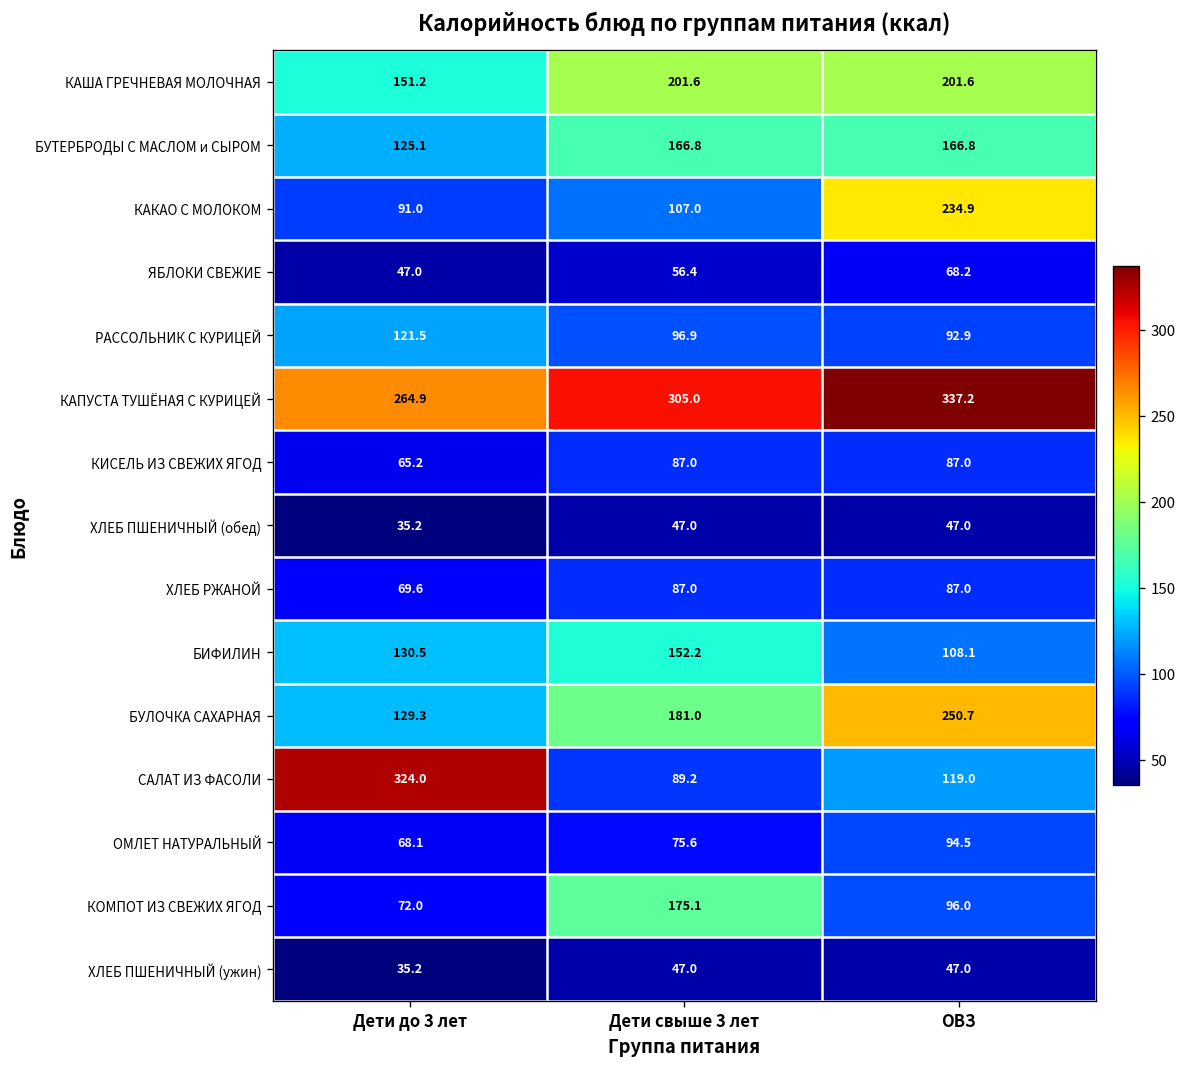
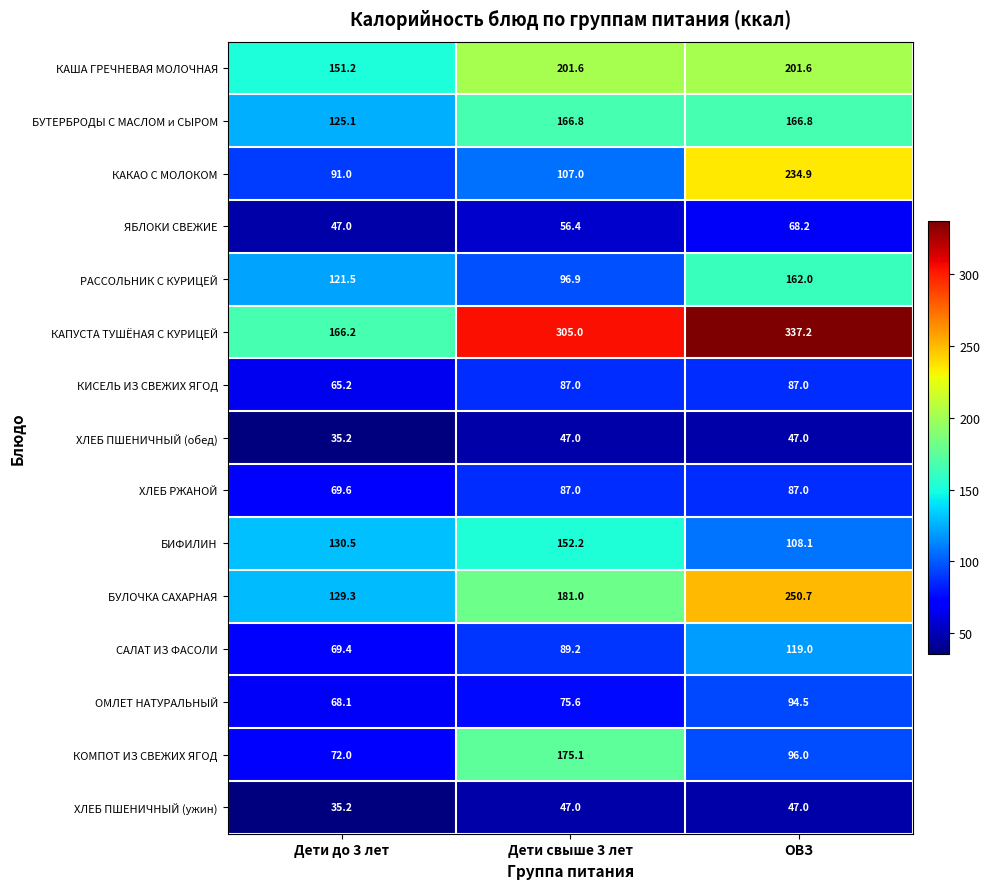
  {
    "КАША ГРЕЧНЕВАЯ МОЛОЧНАЯ": {
      "Дети до 3 лет": 151.2,
      "Дети свыше 3 лет": 201.6,
      "ОВЗ": 201.6
    },
    "БУТЕРБРОДЫ С МАСЛОМ и СЫРОМ": {
      "Дети до 3 лет": 125.1,
      "Дети свыше 3 лет": 166.8,
      "ОВЗ": 166.8
    },
    "КАКАО С МОЛОКОМ": {
      "Дети до 3 лет": 91.0,
      "Дети свыше 3 лет": 107.0,
      "ОВЗ": 234.9
    },
    "ЯБЛОКИ СВЕЖИЕ": {
      "Дети до 3 лет": 47.0,
      "Дети свыше 3 лет": 56.4,
      "ОВЗ": 68.2
    },
    "РАССОЛЬНИК С КУРИЦЕЙ": {
      "Дети до 3 лет": 121.5,
      "Дети свыше 3 лет": 96.9,
-     "ОВЗ": 92.9
+     "ОВЗ": 162.0
    },
    "КАПУСТА ТУШЁНАЯ С КУРИЦЕЙ": {
-     "Дети до 3 лет": 264.9,
+     "Дети до 3 лет": 166.2,
      "Дети свыше 3 лет": 305.0,
      "ОВЗ": 337.2
    },
    "КИСЕЛЬ ИЗ СВЕЖИХ ЯГОД": {
      "Дети до 3 лет": 65.2,
      "Дети свыше 3 лет": 87.0,
      "ОВЗ": 87.0
    },
    "ХЛЕБ ПШЕНИЧНЫЙ (обед)": {
      "Дети до 3 лет": 35.2,
      "Дети свыше 3 лет": 47.0,
      "ОВЗ": 47.0
    },
    "ХЛЕБ РЖАНОЙ": {
      "Дети до 3 лет": 69.6,
      "Дети свыше 3 лет": 87.0,
      "ОВЗ": 87.0
    },
    "БИФИЛИН": {
      "Дети до 3 лет": 130.5,
      "Дети свыше 3 лет": 152.2,
      "ОВЗ": 108.1
    },
    "БУЛОЧКА САХАРНАЯ": {
      "Дети до 3 лет": 129.3,
      "Дети свыше 3 лет": 181.0,
      "ОВЗ": 250.7
    },
    "САЛАТ ИЗ ФАСОЛИ": {
-     "Дети до 3 лет": 324.0,
+     "Дети до 3 лет": 69.4,
      "Дети свыше 3 лет": 89.2,
      "ОВЗ": 119.0
    },
    "ОМЛЕТ НАТУРАЛЬНЫЙ": {
      "Дети до 3 лет": 68.1,
      "Дети свыше 3 лет": 75.6,
      "ОВЗ": 94.5
    },
    "КОМПОТ ИЗ СВЕЖИХ ЯГОД": {
      "Дети до 3 лет": 72.0,
      "Дети свыше 3 лет": 175.1,
      "ОВЗ": 96.0
    },
    "ХЛЕБ ПШЕНИЧНЫЙ (ужин)": {
      "Дети до 3 лет": 35.2,
      "Дети свыше 3 лет": 47.0,
      "ОВЗ": 47.0
    }
  }
